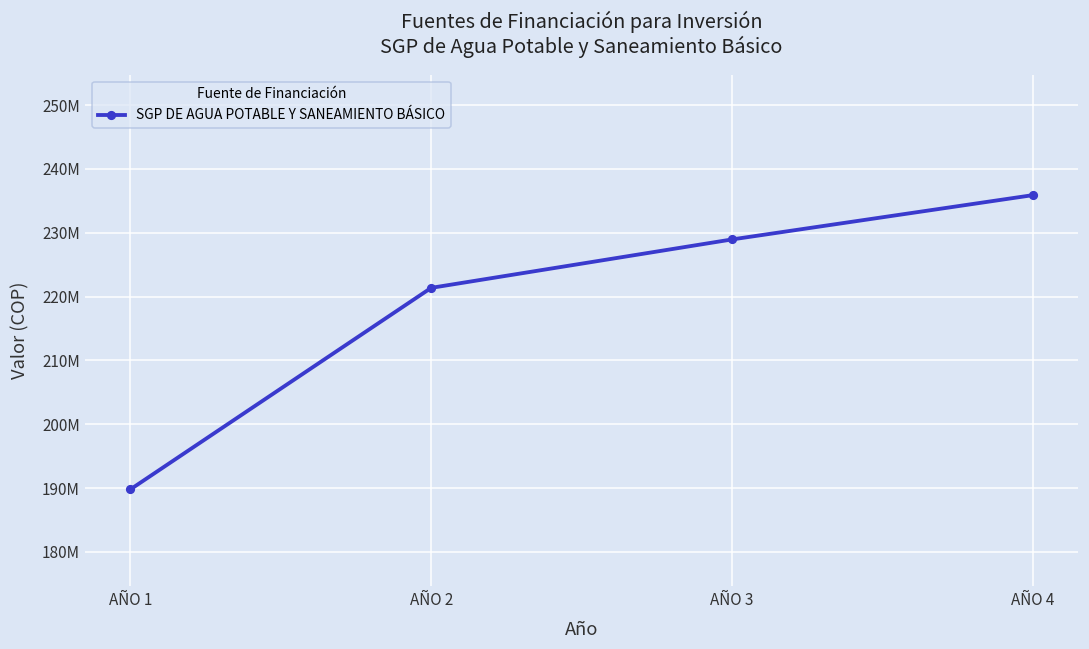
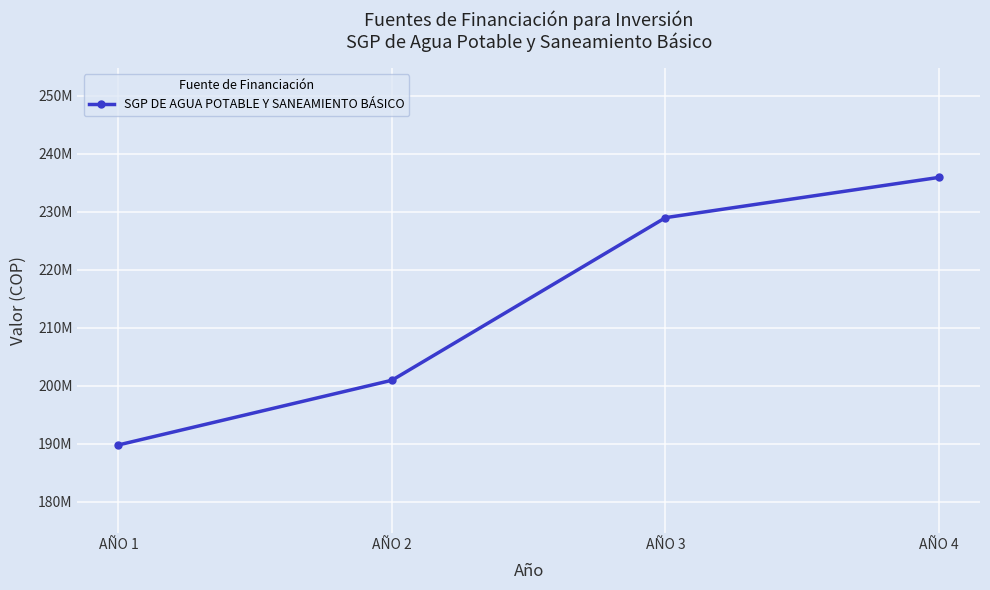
  {
    "AÑO 1": 190000000,
-   "AÑO 2": 221000000,
+   "AÑO 2": 201000000,
    "AÑO 3": 229000000,
    "AÑO 4": 236000000
  }
